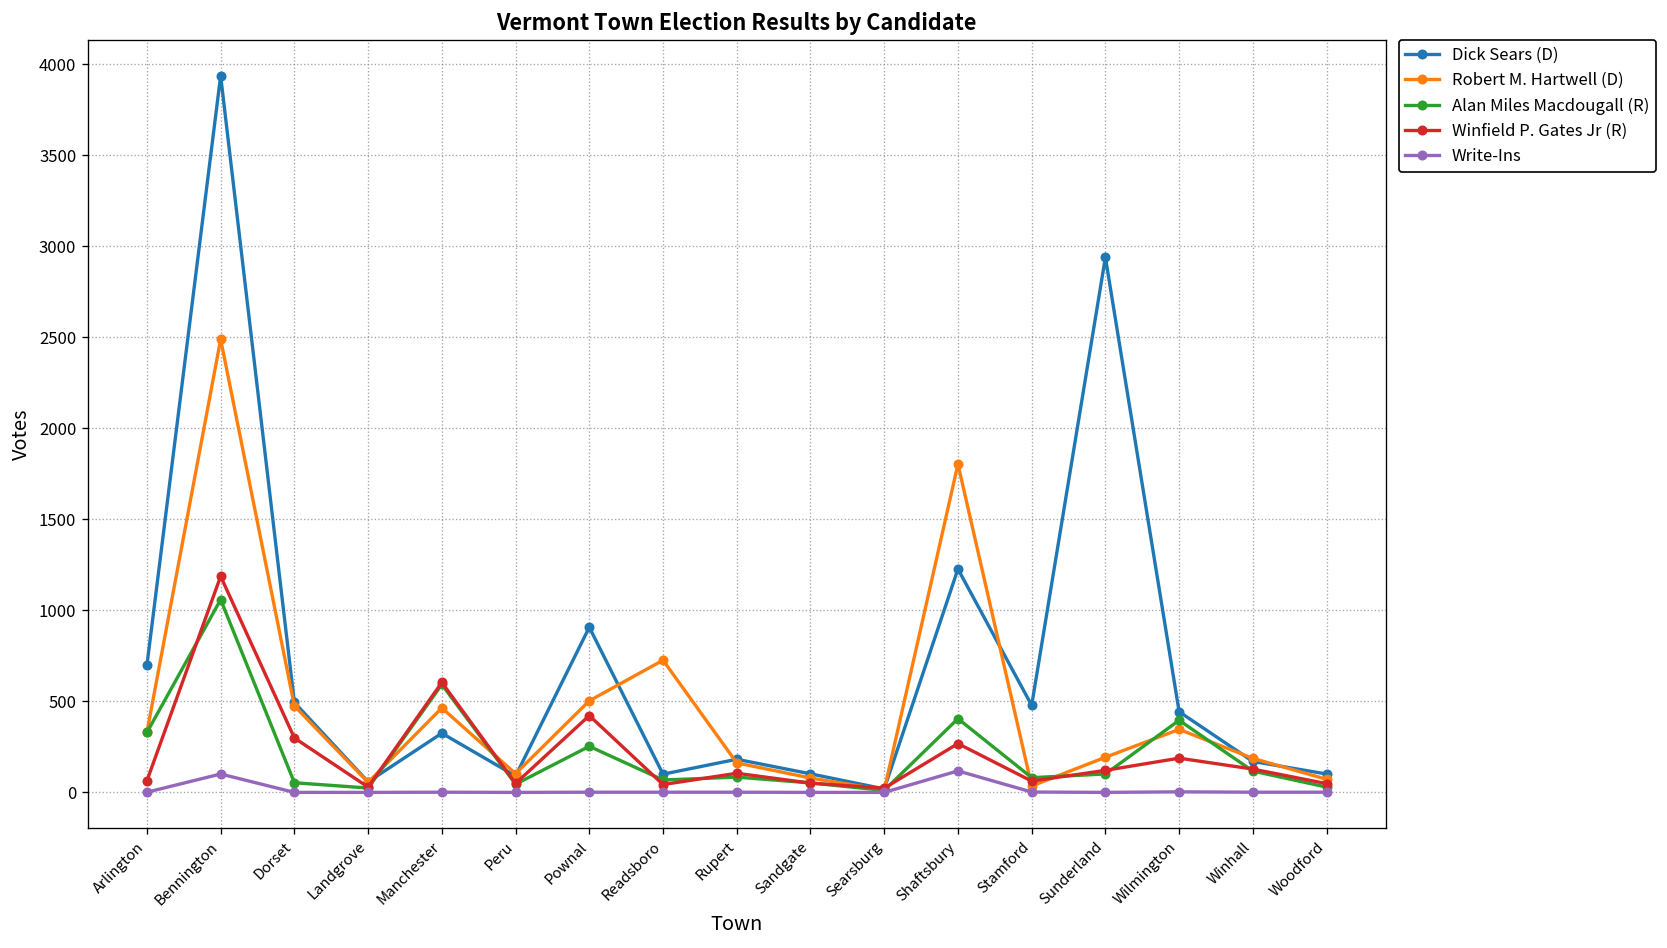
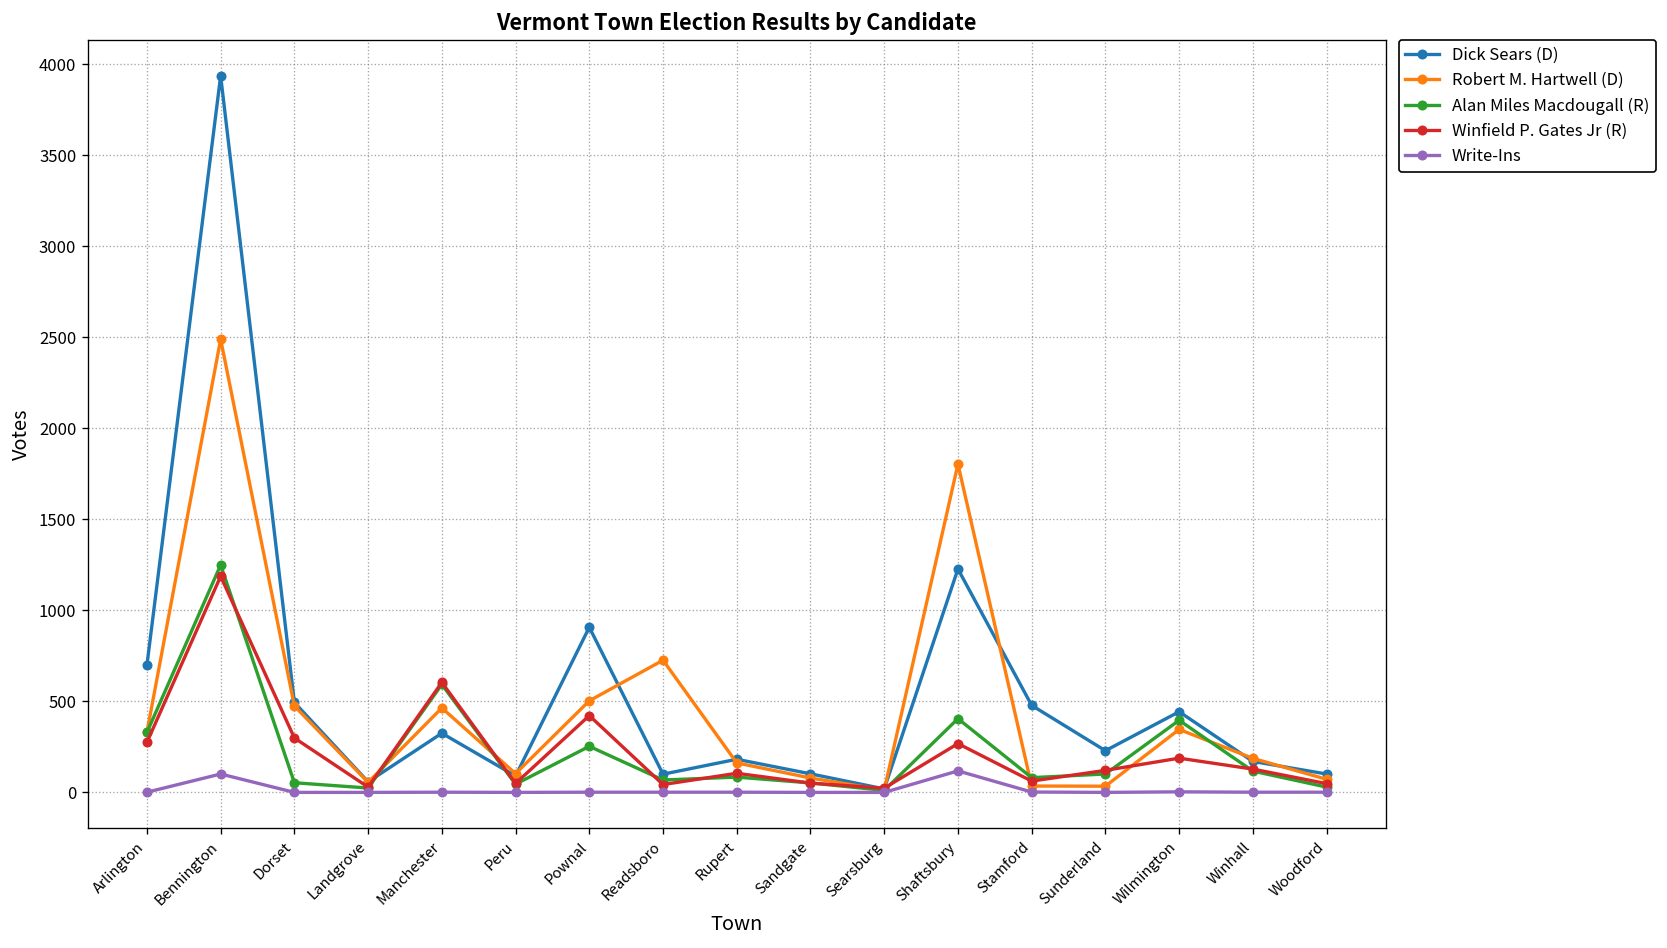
  {
    "Dick Sears (D)": {
      "Arlington": 700,
      "Bennington": 3940,
      "Dorset": 490,
      "Manchester": 330,
      "Pownal": 910,
      "Readsboro": 100,
      "Rupert": 180,
      "Sandgate": 100,
      "Shaftsbury": 1230,
      "Stamford": 480,
-     "Sunderland": 2940,
+     "Sunderland": 230,
      "Wilmington": 440,
      "Woodford": 100
    },
    "Robert M. Hartwell (D)": {
      "Bennington": 2490,
      "Dorset": 480,
      "Manchester": 460,
      "Pownal": 500,
      "Readsboro": 730,
      "Rupert": 160,
      "Sandgate": 80,
      "Shaftsbury": 1800,
      "Stamford": 40,
-     "Sunderland": 190,
+     "Sunderland": 30,
      "Wilmington": 350,
      "Woodford": 70
    },
    "Alan Miles Macdougall (R)": {
-     "Bennington": 1060,
+     "Bennington": 1250,
      "Dorset": 50,
      "Pownal": 250,
      "Readsboro": 70,
      "Rupert": 80,
      "Shaftsbury": 410,
      "Stamford": 80,
      "Sunderland": 100,
      "Wilmington": 400,
      "Woodford": 30
    },
    "Winfield P. Gates Jr (R)": {
-     "Arlington": 60,
+     "Arlington": 280,
      "Bennington": 1190,
      "Dorset": 300,
      "Pownal": 420,
      "Readsboro": 40,
      "Rupert": 110,
      "Shaftsbury": 270,
      "Stamford": 60,
      "Sunderland": 120,
      "Wilmington": 190,
      "Woodford": 50
    },
    "Write-Ins": {
      "Arlington": 0,
      "Bennington": 100,
      "Dorset": 0,
      "Landgrove": 0,
      "Manchester": 0,
      "Peru": 0,
      "Pownal": 0,
      "Readsboro": 0,
      "Rupert": 0,
      "Sandgate": 0,
      "Shaftsbury": 120,
      "Stamford": 0,
      "Sunderland": 0,
      "Wilmington": 0,
      "Winhall": 0,
      "Woodford": 0
    }
  }
